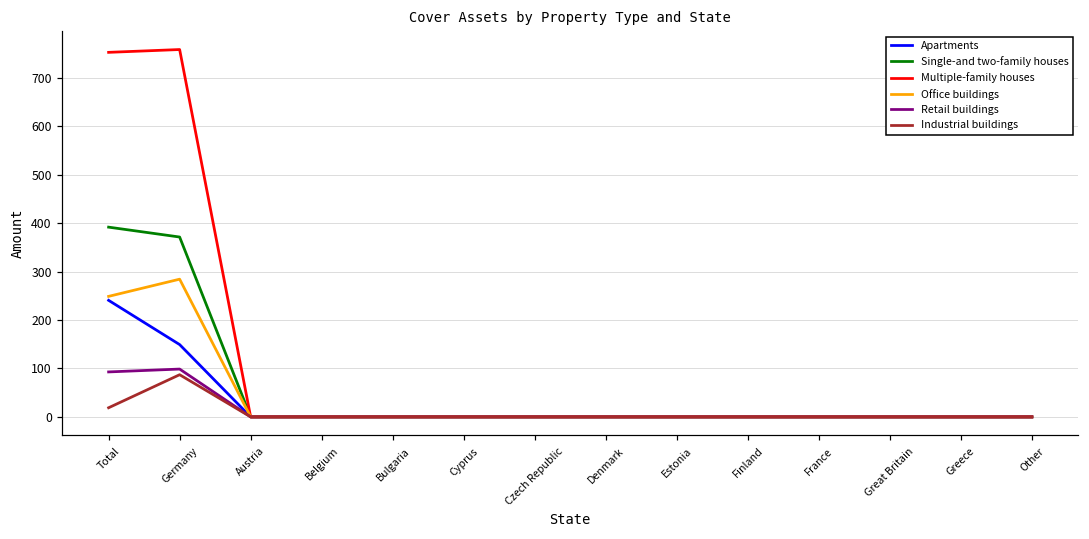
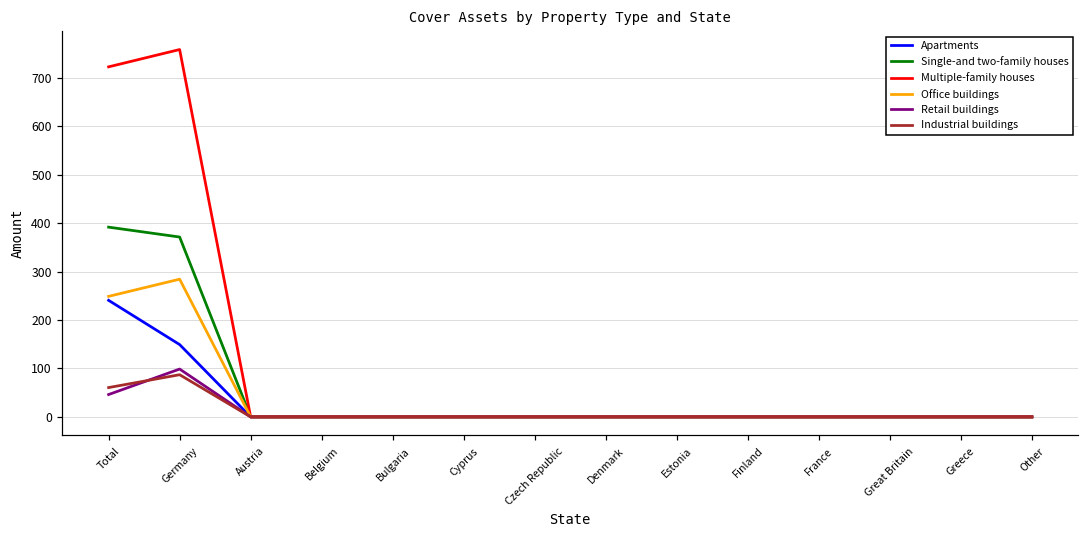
  {
    "Apartments": {
      "Total": 240,
      "Germany": 150
    },
    "Single-and two-family houses": {
      "Total": 390,
      "Germany": 370
    },
    "Multiple-family houses": {
-     "Total": 750,
+     "Total": 720,
      "Germany": 760
    },
    "Office buildings": {
      "Total": 250,
      "Germany": 280
    },
    "Retail buildings": {
-     "Total": 90,
+     "Total": 50,
      "Germany": 100
    },
    "Industrial buildings": {
-     "Total": 20,
+     "Total": 60,
      "Germany": 90
    }
  }
